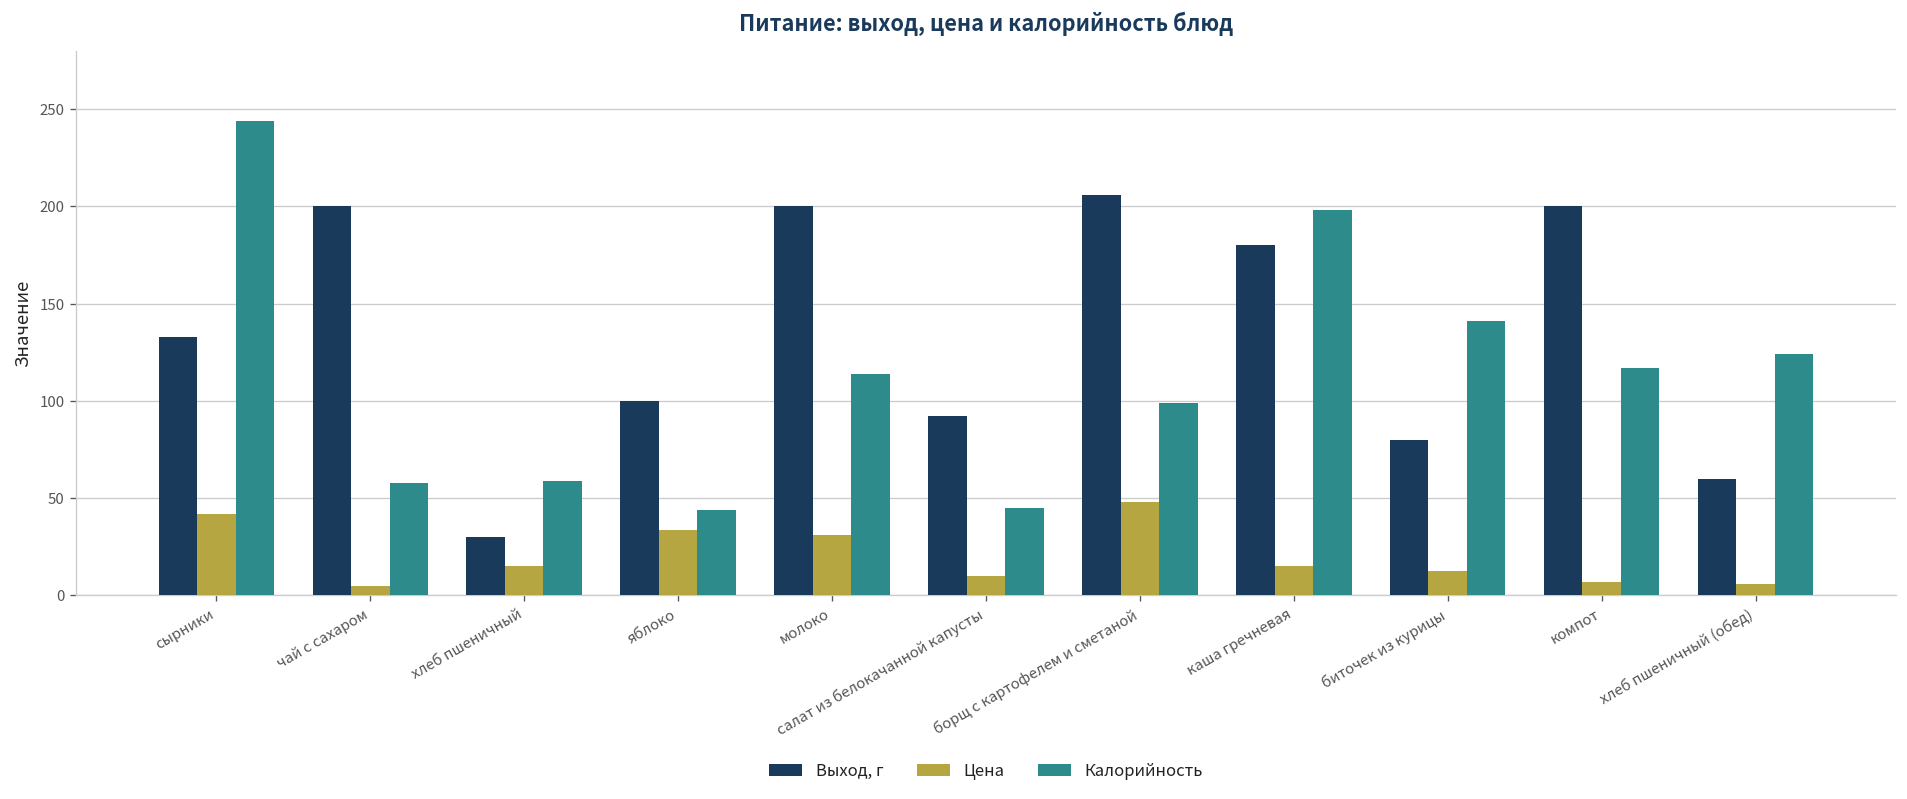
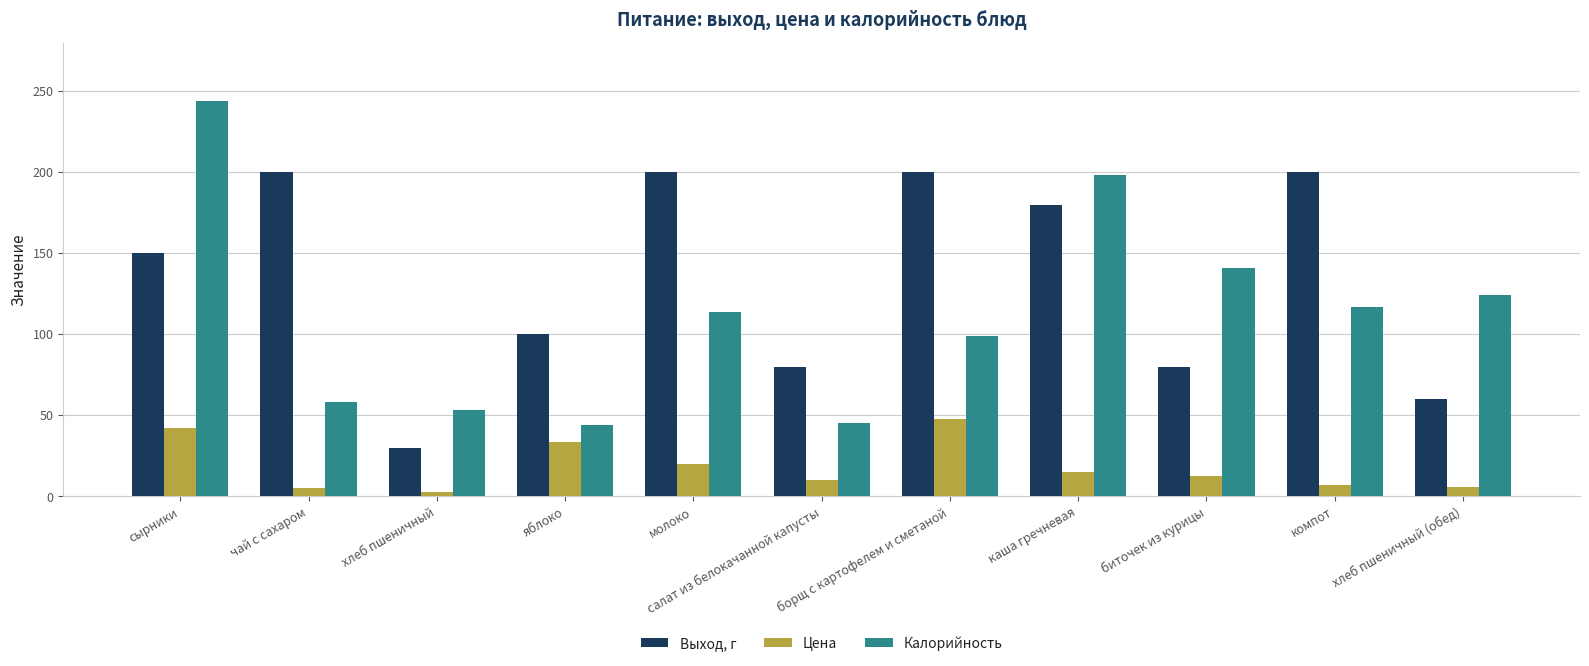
  {
    "Выход, г": {
-     "сырники": 133,
+     "сырники": 150,
      "чай с сахаром": 200,
      "хлеб пшеничный": 30,
      "яблоко": 100,
      "молоко": 200,
-     "салат из белокачанной капусты": 92,
-     "борщ с картофелем и сметаной": 206,
+     "салат из белокачанной капусты": 80,
+     "борщ с картофелем и сметаной": 200,
      "каша гречневая": 180,
      "биточек из курицы": 80,
      "компот": 200,
      "хлеб пшеничный (обед)": 60
    },
    "Цена": {
      "сырники": 42,
      "чай с сахаром": 5,
-     "хлеб пшеничный": 15,
+     "хлеб пшеничный": 3,
      "яблоко": 34,
-     "молоко": 31,
+     "молоко": 20,
      "салат из белокачанной капусты": 10,
      "борщ с картофелем и сметаной": 48,
      "каша гречневая": 15,
      "биточек из курицы": 12,
      "компот": 7,
      "хлеб пшеничный (обед)": 6
    },
    "Калорийность": {
      "сырники": 244,
      "чай с сахаром": 58,
-     "хлеб пшеничный": 59,
+     "хлеб пшеничный": 53,
      "яблоко": 44,
      "молоко": 114,
      "салат из белокачанной капусты": 45,
      "борщ с картофелем и сметаной": 99,
      "каша гречневая": 198,
      "биточек из курицы": 141,
      "компот": 117,
      "хлеб пшеничный (обед)": 124
    }
  }
